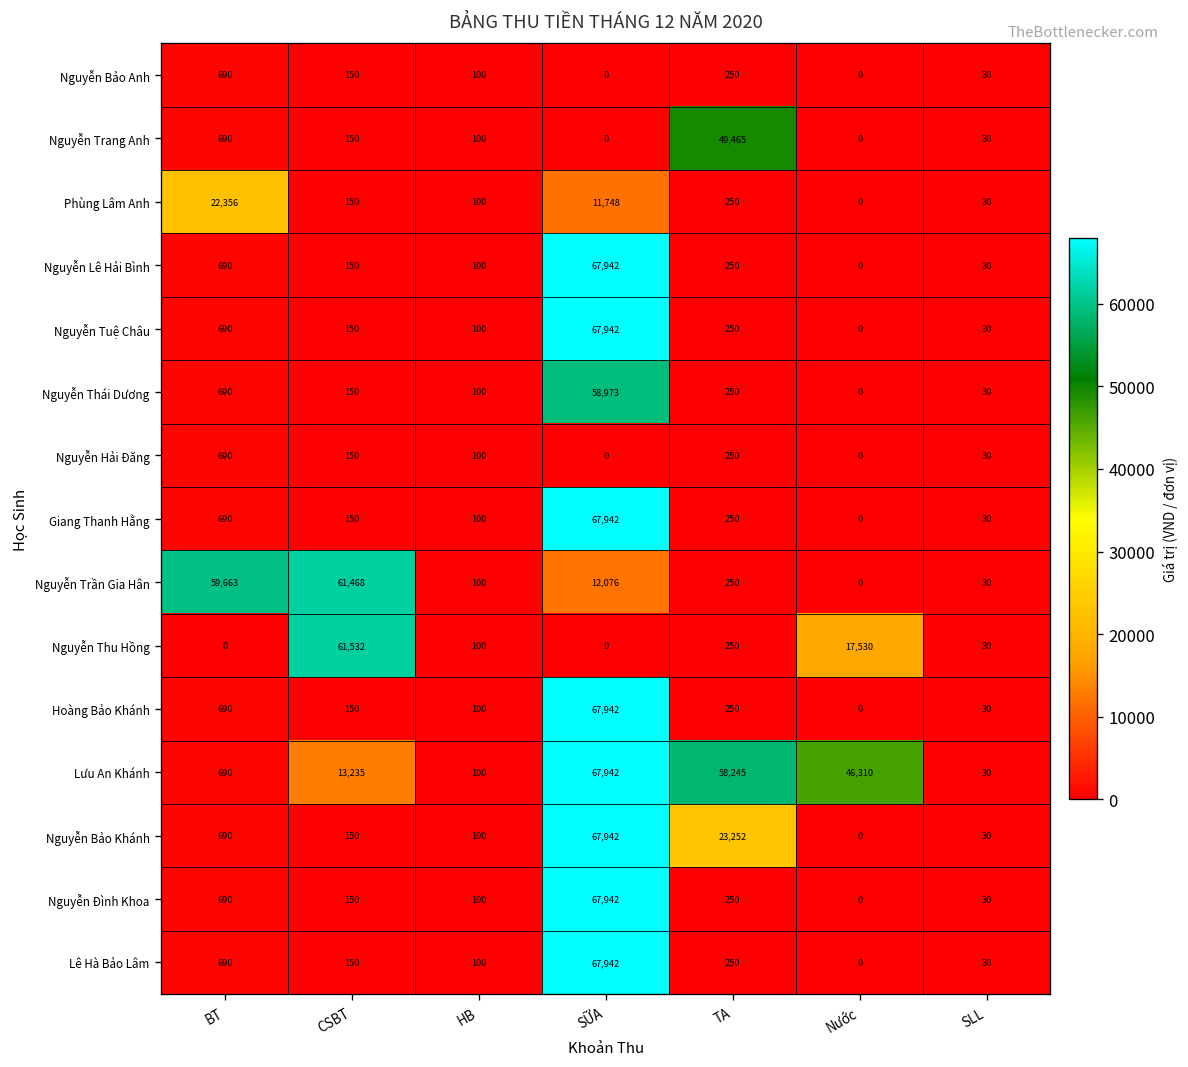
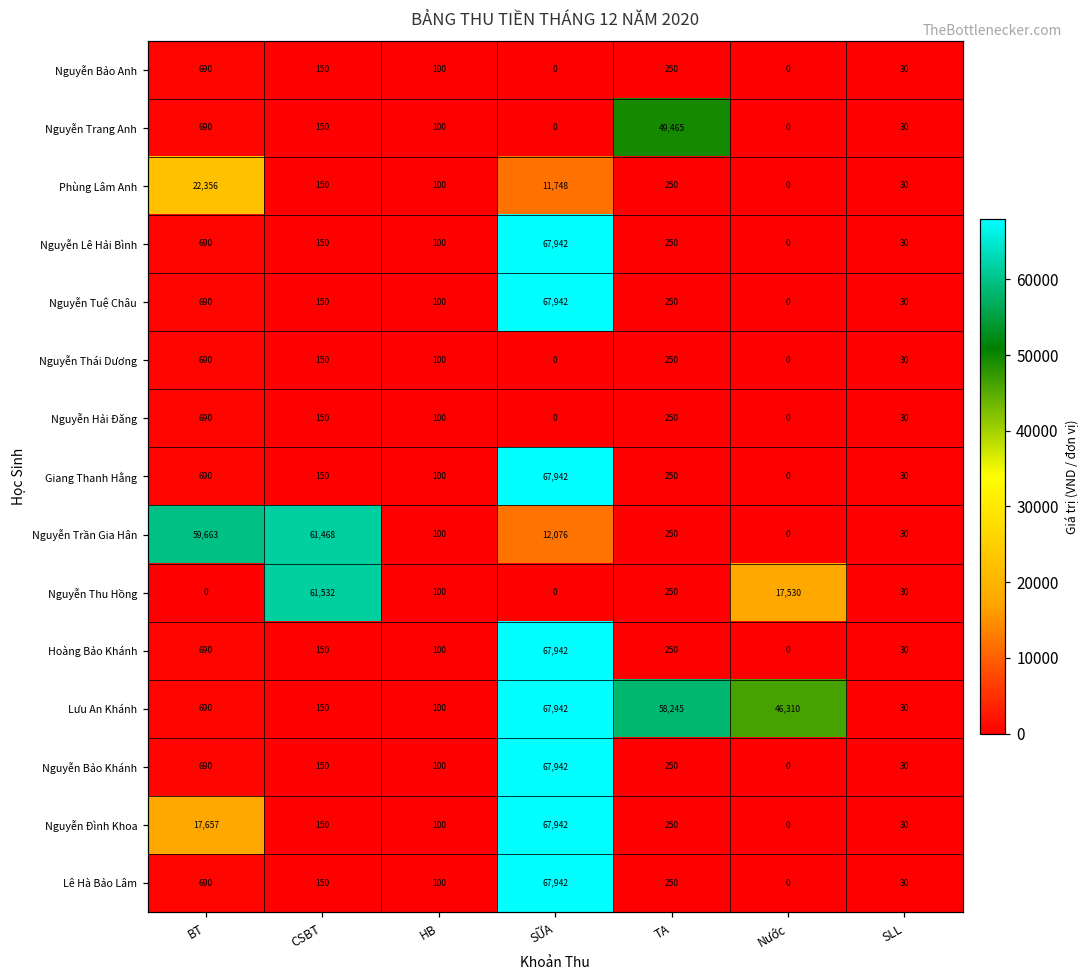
  {
    "Nguyễn Bảo Anh": {
      "BT": "690",
      "CSBT": "150",
      "HB": "100",
      "SỮA": "0",
      "TA": "250",
      "Nước": "0",
      "SLL": "30"
    },
    "Nguyễn Trang Anh": {
      "BT": "690",
      "CSBT": "150",
      "HB": "100",
      "SỮA": "0",
      "TA": "49,465",
      "Nước": "0",
      "SLL": "30"
    },
    "Phùng Lâm Anh": {
      "BT": "22,356",
      "CSBT": "150",
      "HB": "100",
      "SỮA": "11,748",
      "TA": "250",
      "Nước": "0",
      "SLL": "30"
    },
    "Nguyễn Lê Hải Bình": {
      "BT": "690",
      "CSBT": "150",
      "HB": "100",
      "SỮA": "67,942",
      "TA": "250",
      "Nước": "0",
      "SLL": "30"
    },
    "Nguyễn Tuệ Châu": {
      "BT": "690",
      "CSBT": "150",
      "HB": "100",
      "SỮA": "67,942",
      "TA": "250",
      "Nước": "0",
      "SLL": "30"
    },
    "Nguyễn Thái Dương": {
      "BT": "690",
      "CSBT": "150",
      "HB": "100",
-     "SỮA": "58,973",
+     "SỮA": "0",
      "TA": "250",
      "Nước": "0",
      "SLL": "30"
    },
    "Nguyễn Hải Đăng": {
      "BT": "690",
      "CSBT": "150",
      "HB": "100",
      "SỮA": "0",
      "TA": "250",
      "Nước": "0",
      "SLL": "30"
    },
    "Giang Thanh Hằng": {
      "BT": "690",
      "CSBT": "150",
      "HB": "100",
      "SỮA": "67,942",
      "TA": "250",
      "Nước": "0",
      "SLL": "30"
    },
    "Nguyễn Trần Gia Hân": {
      "BT": "59,663",
      "CSBT": "61,468",
      "HB": "100",
      "SỮA": "12,076",
      "TA": "250",
      "Nước": "0",
      "SLL": "30"
    },
    "Nguyễn Thu Hồng": {
      "BT": "0",
      "CSBT": "61,532",
      "HB": "100",
      "SỮA": "0",
      "TA": "250",
      "Nước": "17,530",
      "SLL": "30"
    },
    "Hoàng Bảo Khánh": {
      "BT": "690",
      "CSBT": "150",
      "HB": "100",
      "SỮA": "67,942",
      "TA": "250",
      "Nước": "0",
      "SLL": "30"
    },
    "Lưu An Khánh": {
      "BT": "690",
-     "CSBT": "13,235",
+     "CSBT": "150",
      "HB": "100",
      "SỮA": "67,942",
      "TA": "58,245",
      "Nước": "46,310",
      "SLL": "30"
    },
    "Nguyễn Bảo Khánh": {
      "BT": "690",
      "CSBT": "150",
      "HB": "100",
      "SỮA": "67,942",
-     "TA": "23,252",
+     "TA": "250",
      "Nước": "0",
      "SLL": "30"
    },
    "Nguyễn Đình Khoa": {
-     "BT": "690",
+     "BT": "17,657",
      "CSBT": "150",
      "HB": "100",
      "SỮA": "67,942",
      "TA": "250",
      "Nước": "0",
      "SLL": "30"
    },
    "Lê Hà Bảo Lâm": {
      "BT": "690",
      "CSBT": "150",
      "HB": "100",
      "SỮA": "67,942",
      "TA": "250",
      "Nước": "0",
      "SLL": "30"
    }
  }
